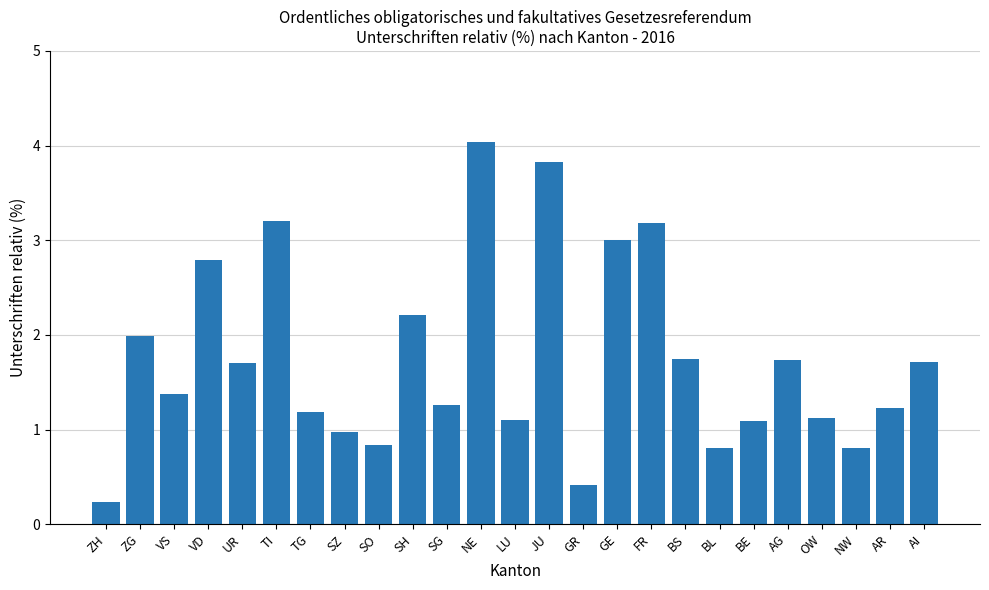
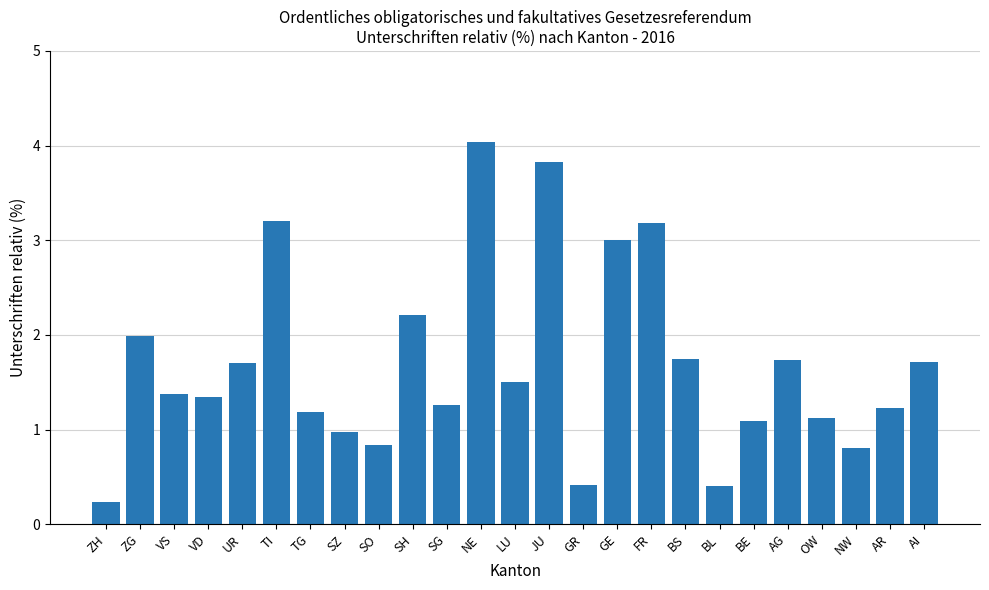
  {
    "ZH": 0.2,
    "ZG": 2.0,
    "VS": 1.4,
-   "VD": 2.8,
+   "VD": 1.3,
    "UR": 1.7,
    "TI": 3.2,
    "TG": 1.2,
    "SZ": 1.0,
    "SO": 0.8,
    "SH": 2.2,
    "SG": 1.3,
    "NE": 4.0,
-   "LU": 1.1,
+   "LU": 1.5,
    "JU": 3.8,
    "GR": 0.4,
    "GE": 3.0,
    "FR": 3.2,
    "BS": 1.8,
-   "BL": 0.8,
+   "BL": 0.4,
    "BE": 1.1,
    "AG": 1.7,
    "OW": 1.1,
    "NW": 0.8,
    "AR": 1.2,
    "AI": 1.7
  }
